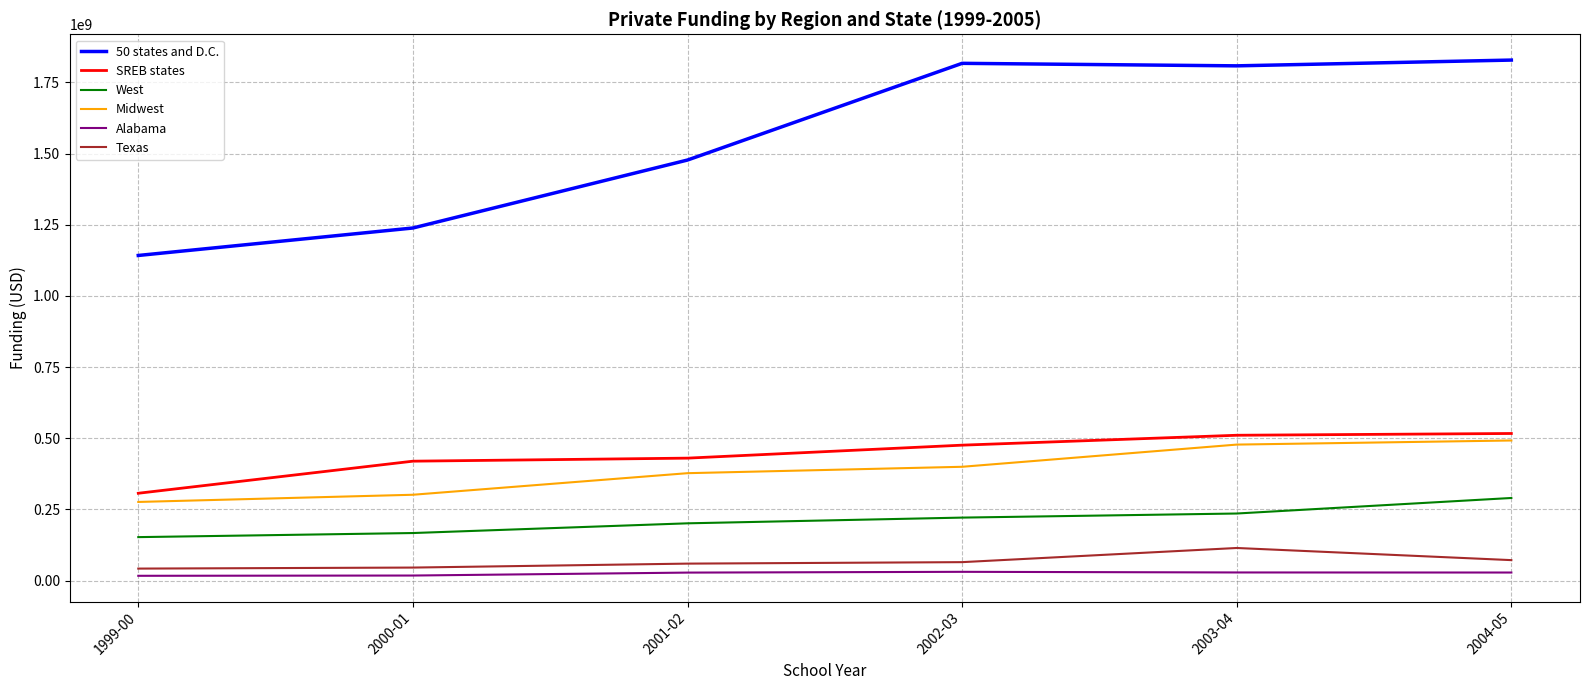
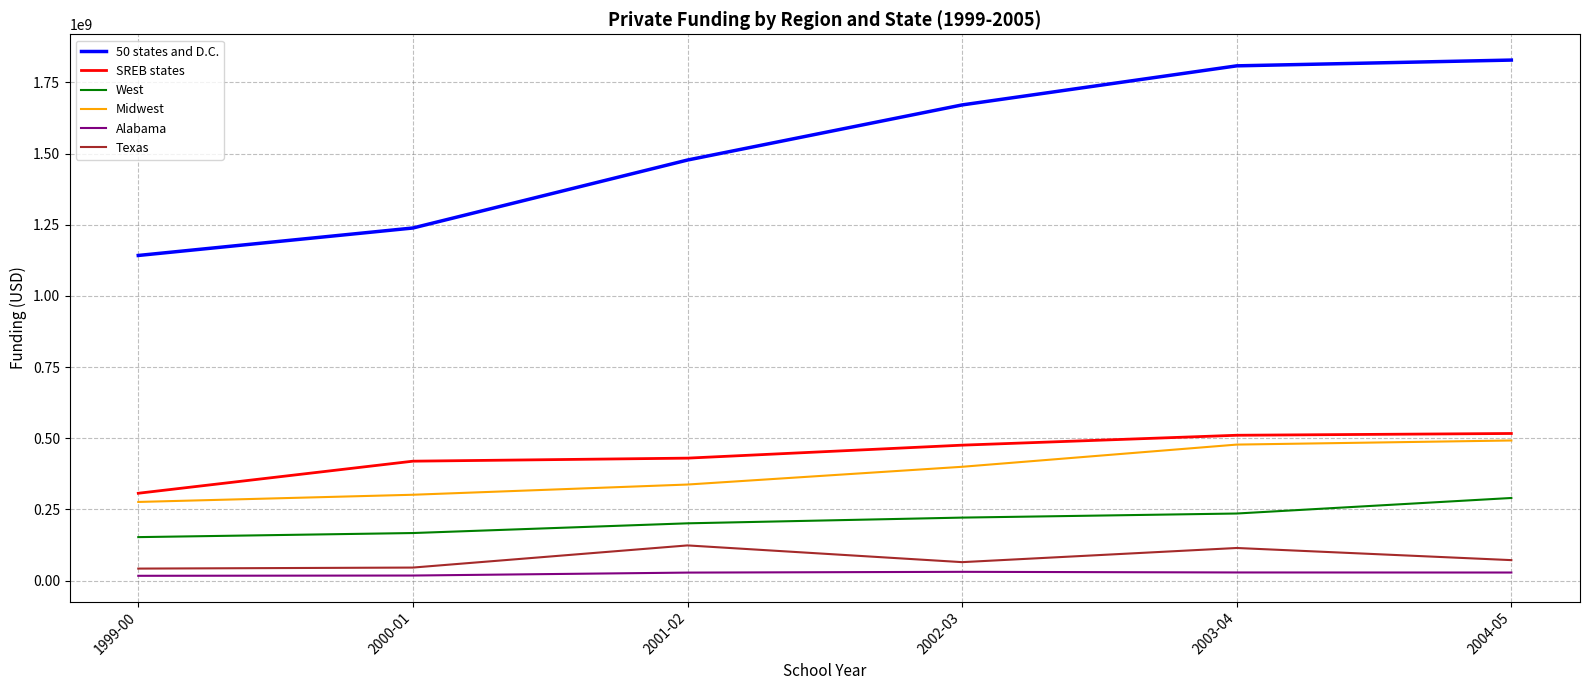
  {
    "50 states and D.C.": {
      "1999-00": 1140000000,
      "2000-01": 1240000000,
      "2001-02": 1480000000,
-     "2002-03": 1820000000,
+     "2002-03": 1670000000,
      "2003-04": 1810000000,
      "2004-05": 1830000000
    },
    "SREB states": {
      "1999-00": 310000000,
      "2000-01": 420000000,
      "2001-02": 430000000,
      "2002-03": 480000000,
      "2003-04": 510000000,
      "2004-05": 520000000
    },
    "West": {
      "1999-00": 150000000,
      "2000-01": 170000000,
      "2001-02": 200000000,
      "2002-03": 220000000,
      "2003-04": 240000000,
      "2004-05": 290000000
    },
    "Midwest": {
      "1999-00": 280000000,
      "2000-01": 300000000,
-     "2001-02": 380000000,
+     "2001-02": 340000000,
      "2002-03": 400000000,
      "2003-04": 480000000,
      "2004-05": 490000000
    },
    "Alabama": {
      "1999-00": 20000000,
      "2000-01": 20000000,
      "2001-02": 30000000,
      "2002-03": 30000000,
      "2003-04": 30000000,
      "2004-05": 30000000
    },
    "Texas": {
      "1999-00": 40000000,
      "2000-01": 50000000,
-     "2001-02": 60000000,
+     "2001-02": 120000000,
      "2002-03": 60000000,
      "2003-04": 110000000,
      "2004-05": 70000000
    }
  }
